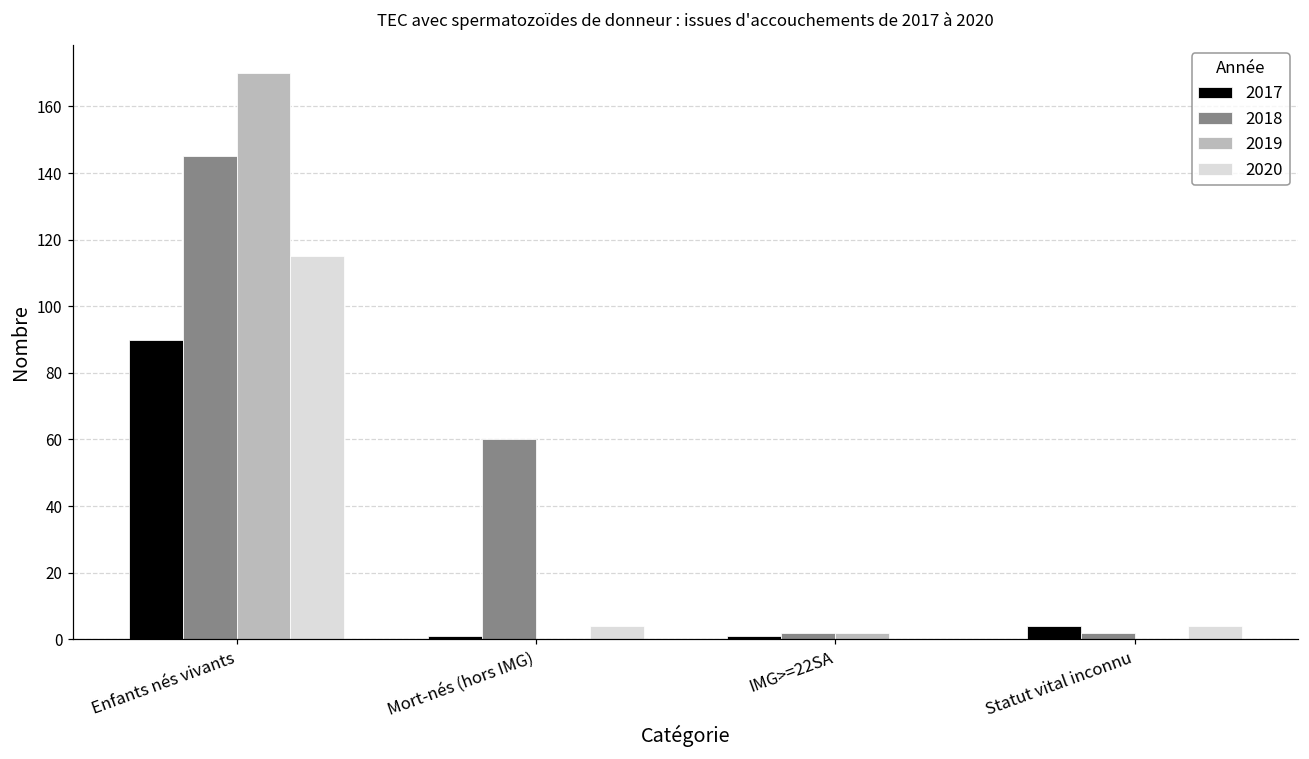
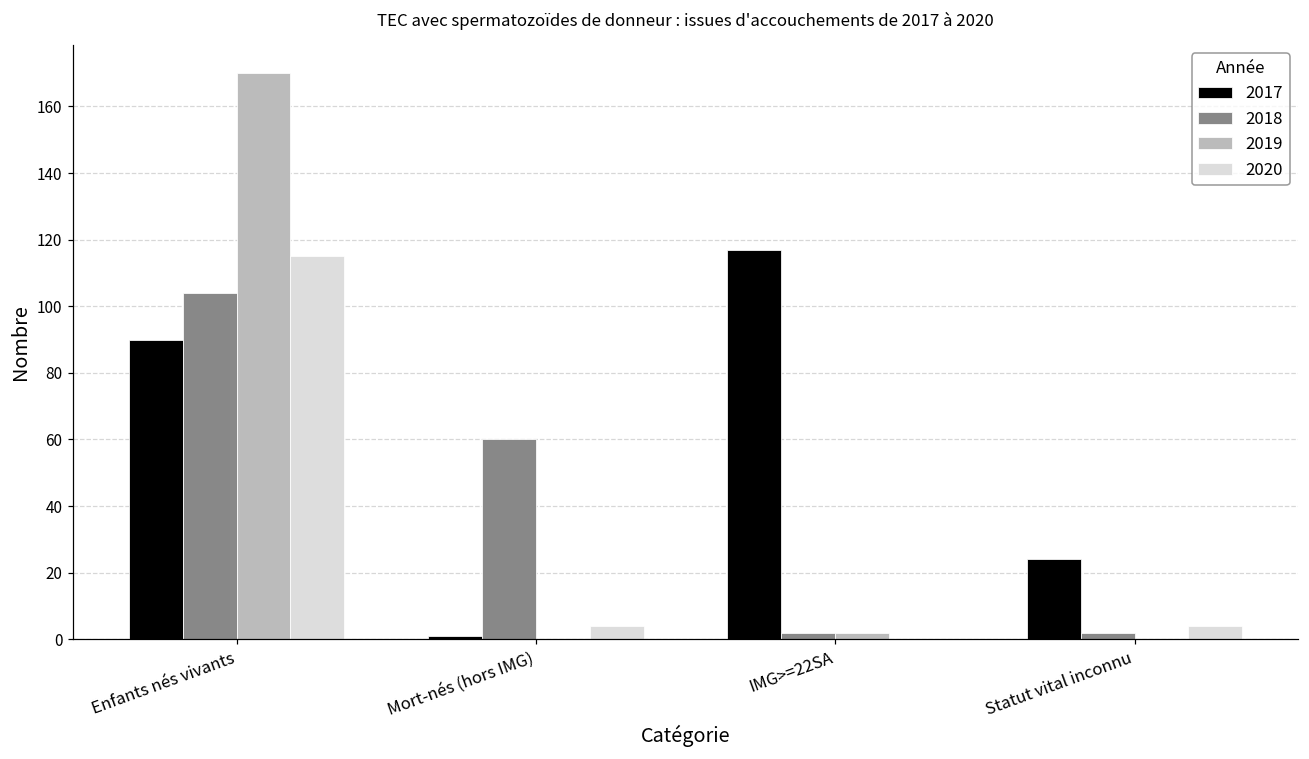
  {
    "2017": {
      "Enfants nés vivants": 90,
      "Mort-nés (hors IMG)": 1,
-     "IMG>=22SA": 1,
-     "Statut vital inconnu": 4
+     "IMG>=22SA": 117,
+     "Statut vital inconnu": 24
    },
    "2018": {
-     "Enfants nés vivants": 145,
+     "Enfants nés vivants": 104,
      "Mort-nés (hors IMG)": 60,
      "IMG>=22SA": 2,
      "Statut vital inconnu": 2
    }
  }
